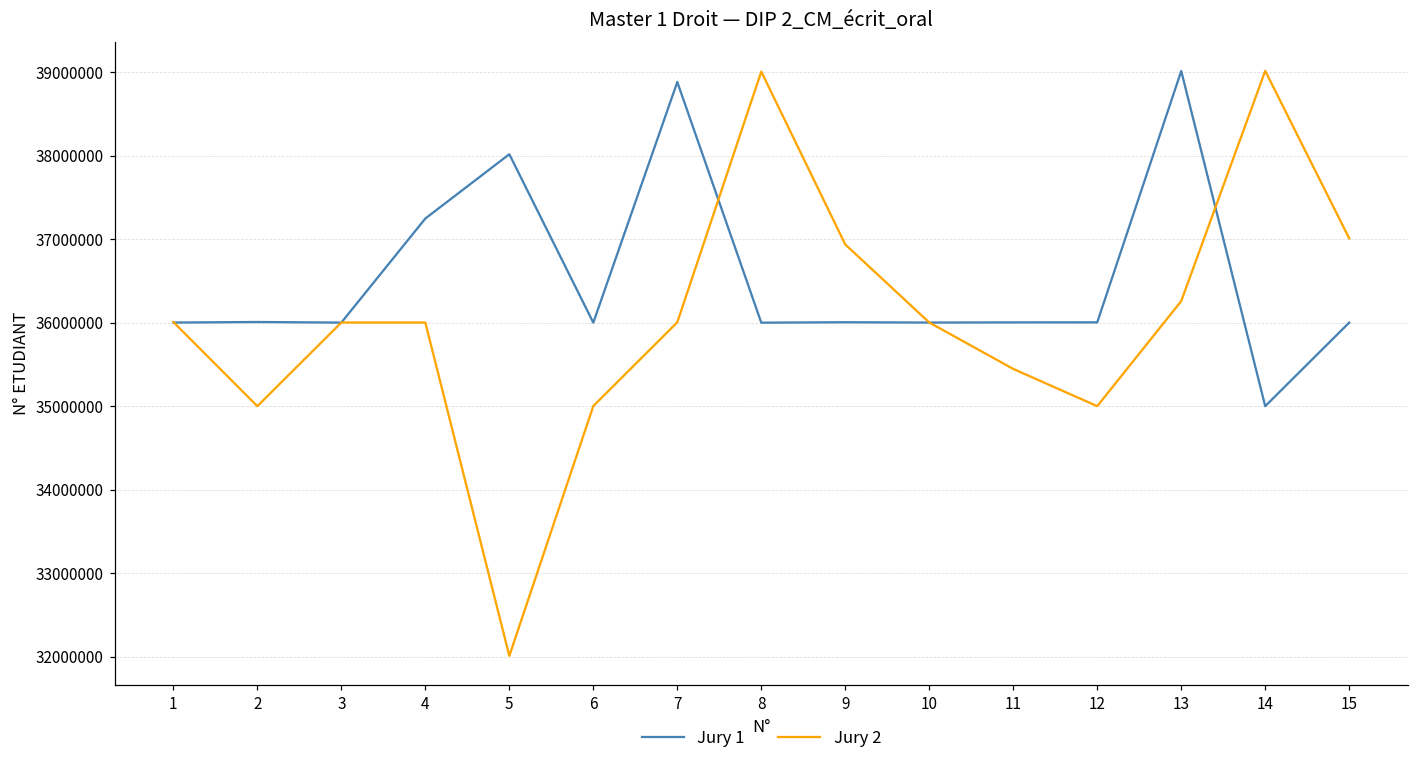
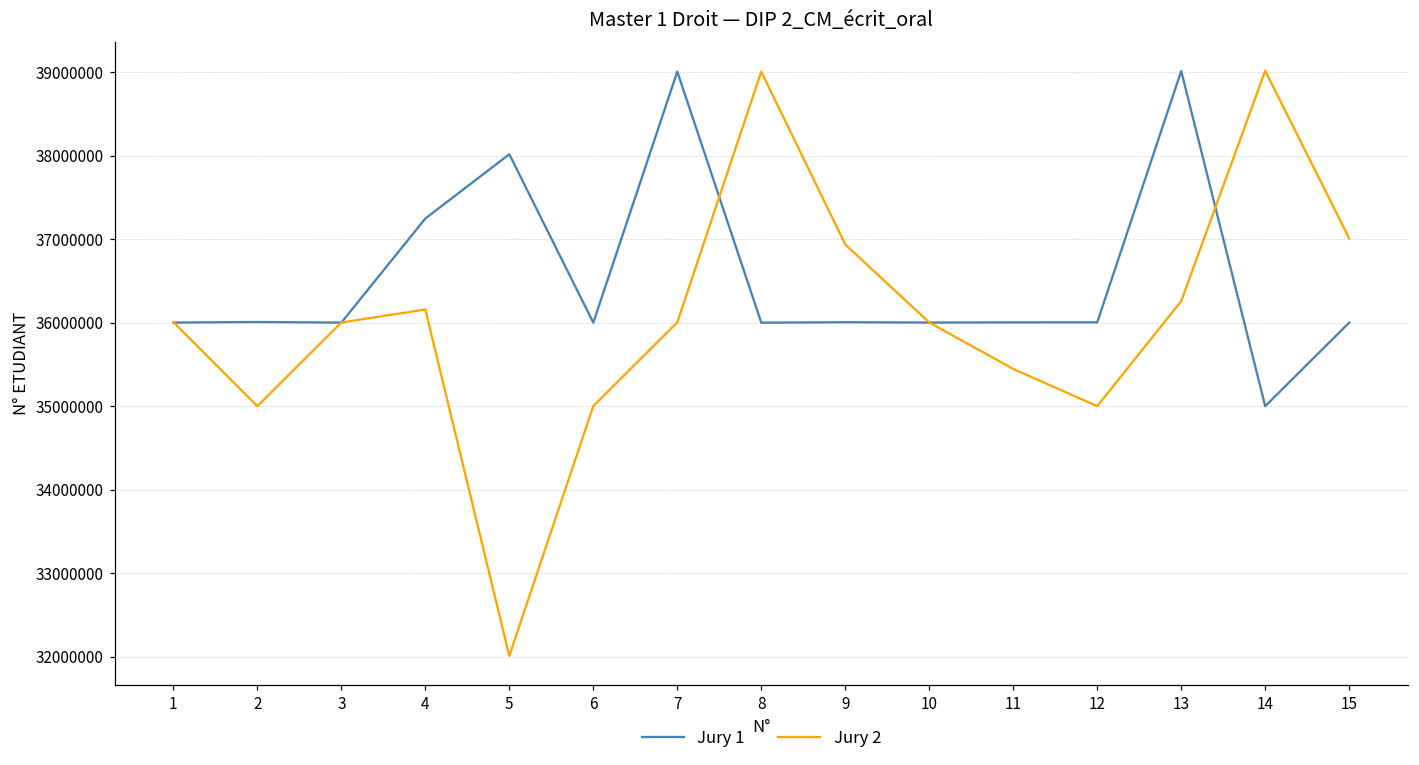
  {
    "Jury 1": {
      "2": 36000000,
      "4": 37200000,
      "5": 38000000,
      "6": 36000000,
-     "7": 38900000,
+     "7": 39000000,
      "8": 36000000,
      "9": 36000000,
      "11": 36000000,
      "12": 36000000,
      "13": 39000000,
      "14": 35000000,
      "15": 36000000
    },
    "Jury 2": {
      "2": 35000000,
-     "4": 36000000,
+     "4": 36200000,
      "5": 32000000,
      "6": 35000000,
      "7": 36000000,
      "8": 39000000,
      "9": 36900000,
      "11": 35400000,
      "12": 35000000,
      "13": 36300000,
      "14": 39000000,
      "15": 37000000
    }
  }
